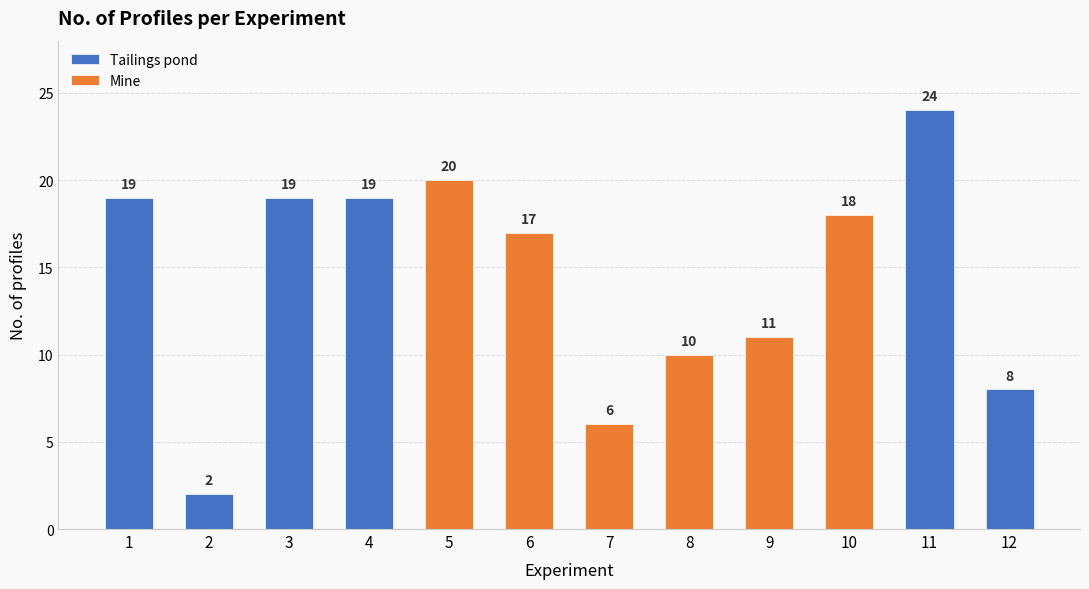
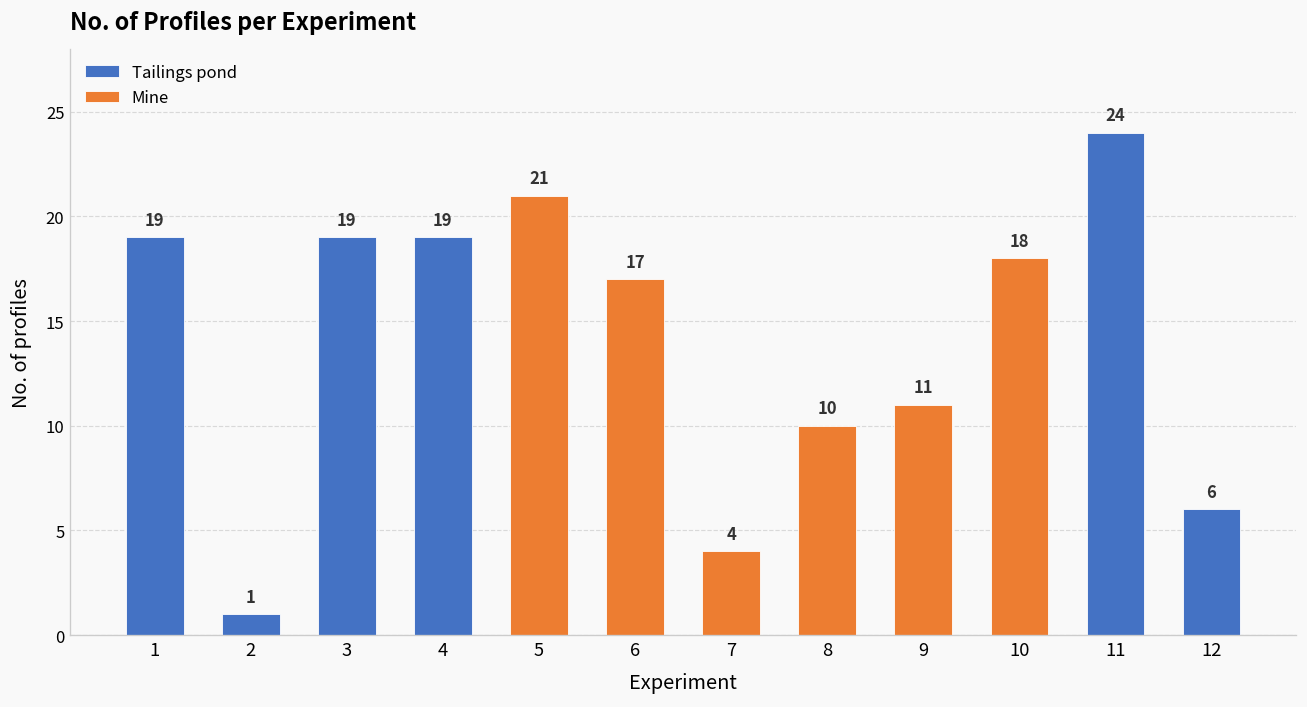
  {
    "1": 19,
-   "2": 2,
+   "2": 1,
    "3": 19,
    "4": 19,
-   "5": 20,
+   "5": 21,
    "6": 17,
-   "7": 6,
+   "7": 4,
    "8": 10,
    "9": 11,
    "10": 18,
    "11": 24,
-   "12": 8
+   "12": 6
  }
